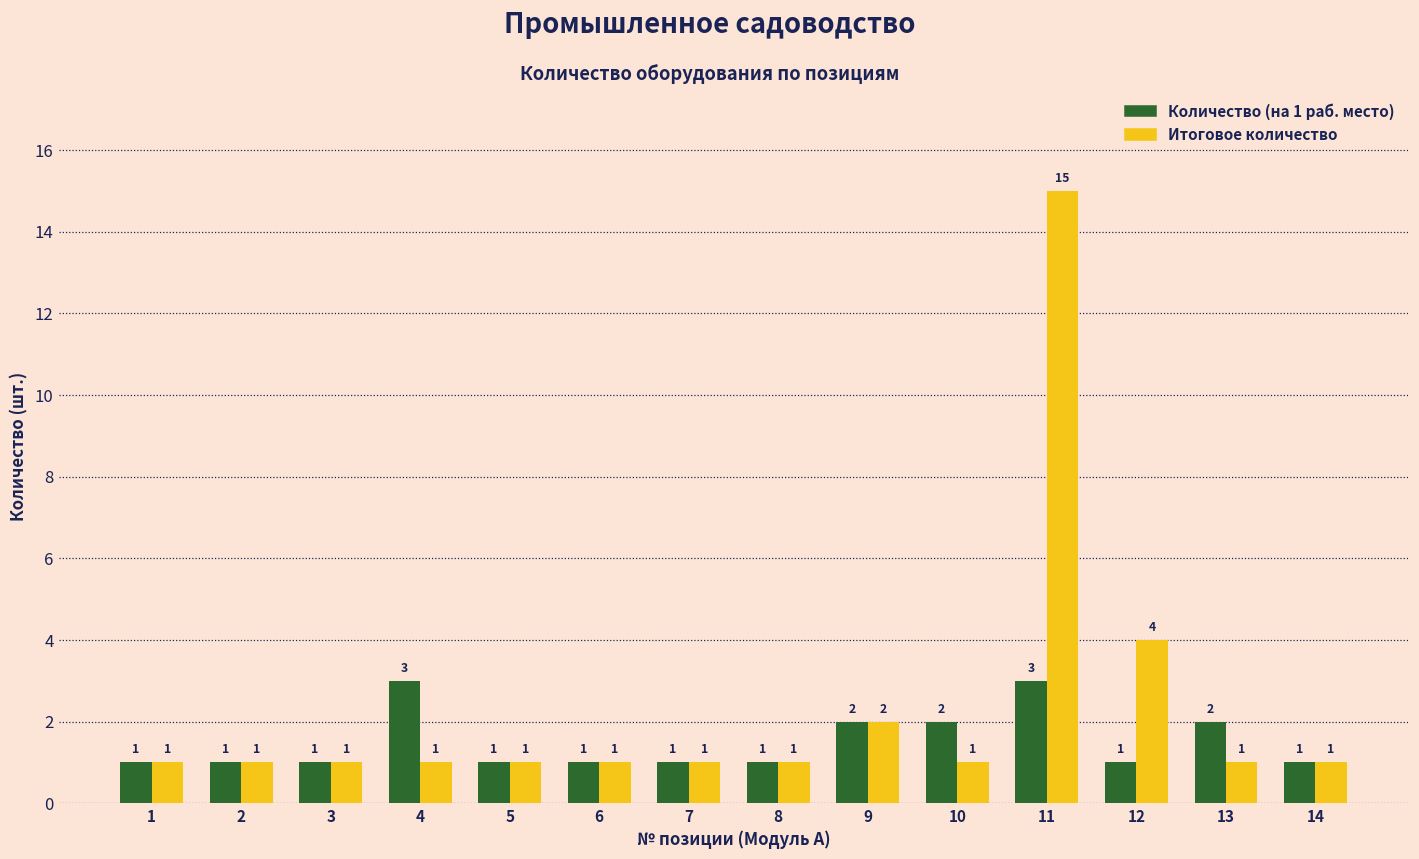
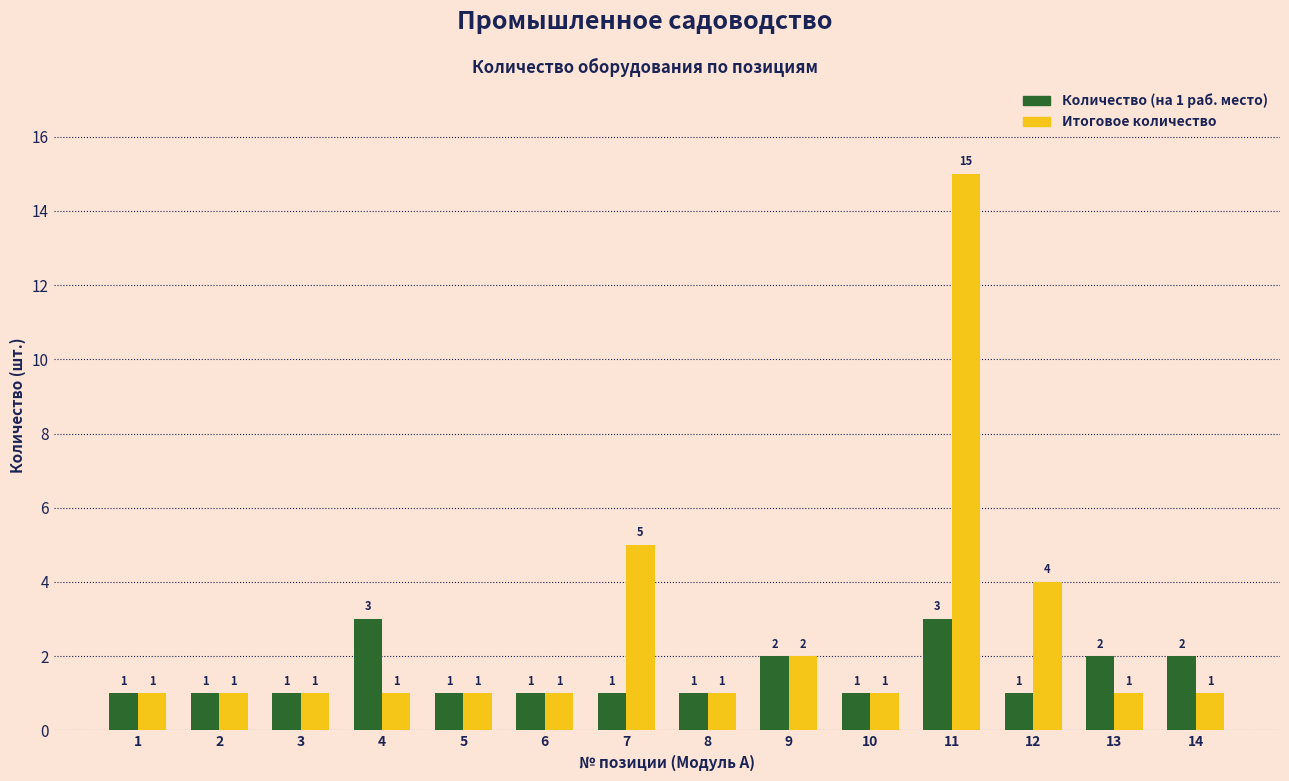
  {
    "Количество (на 1 раб. место)": {
      "1": 1,
      "2": 1,
      "3": 1,
      "4": 3,
      "5": 1,
      "6": 1,
      "7": 1,
      "8": 1,
      "9": 2,
-     "10": 2,
+     "10": 1,
      "11": 3,
      "12": 1,
      "13": 2,
-     "14": 1
+     "14": 2
    },
    "Итоговое количество": {
      "1": 1,
      "2": 1,
      "3": 1,
      "4": 1,
      "5": 1,
      "6": 1,
-     "7": 1,
+     "7": 5,
      "8": 1,
      "9": 2,
      "10": 1,
      "11": 15,
      "12": 4,
      "13": 1,
      "14": 1
    }
  }
